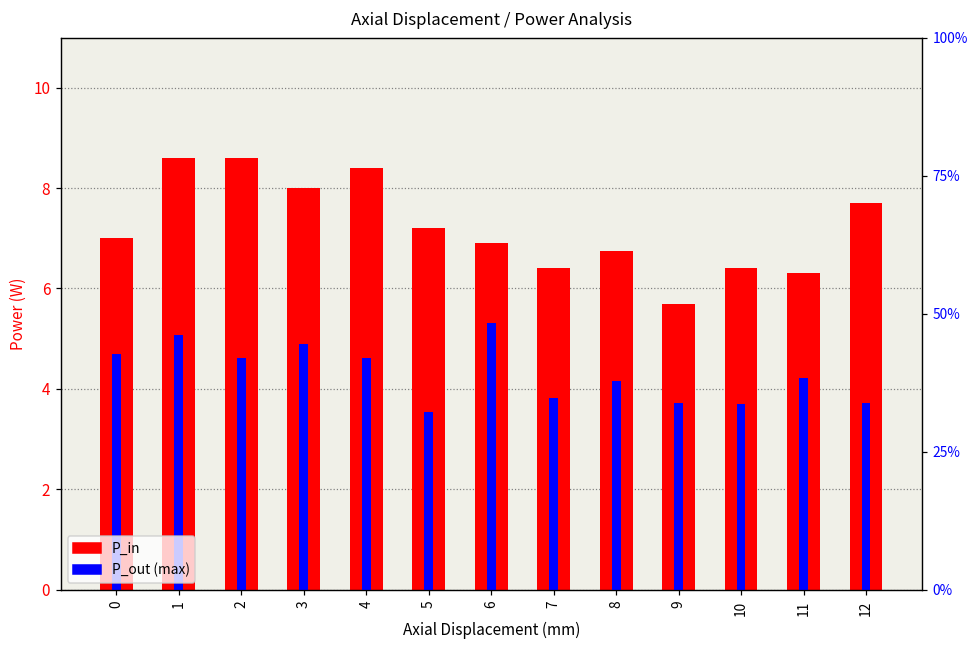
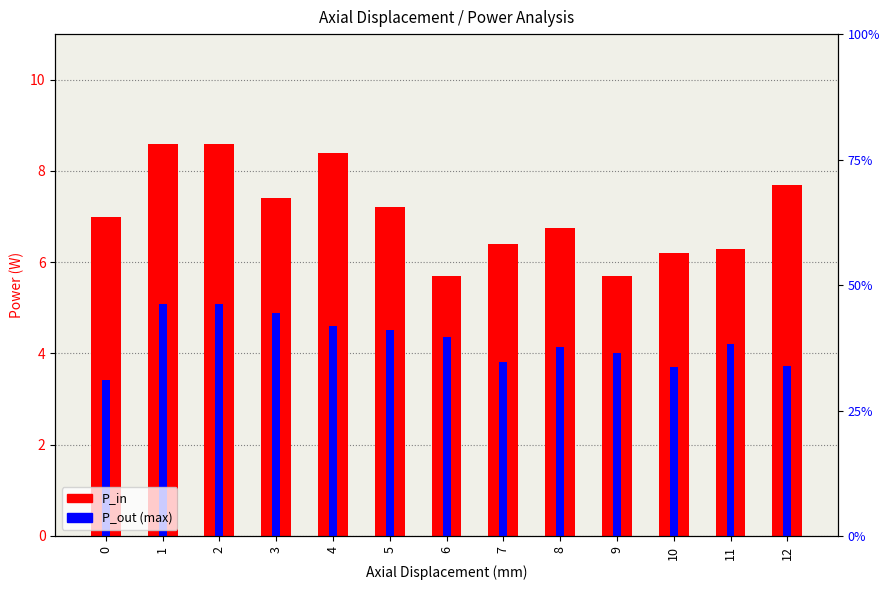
  {
    "P_in": {
      "0": 7.0,
      "1": 8.6,
      "2": 8.6,
-     "3": 8.0,
+     "3": 7.4,
      "4": 8.4,
      "5": 7.2,
-     "6": 6.9,
+     "6": 5.7,
      "7": 6.4,
      "8": 6.8,
      "9": 5.7,
-     "10": 6.4,
+     "10": 6.2,
      "11": 6.3,
      "12": 7.7
    },
    "P_out (max)": {
-     "0": 4.7,
-     "2": 4.6,
-     "5": 3.5,
-     "6": 5.3,
-     "9": 3.7
+     "0": 3.4,
+     "2": 5.1,
+     "5": 4.5,
+     "6": 4.4,
+     "9": 4.0
    }
  }
